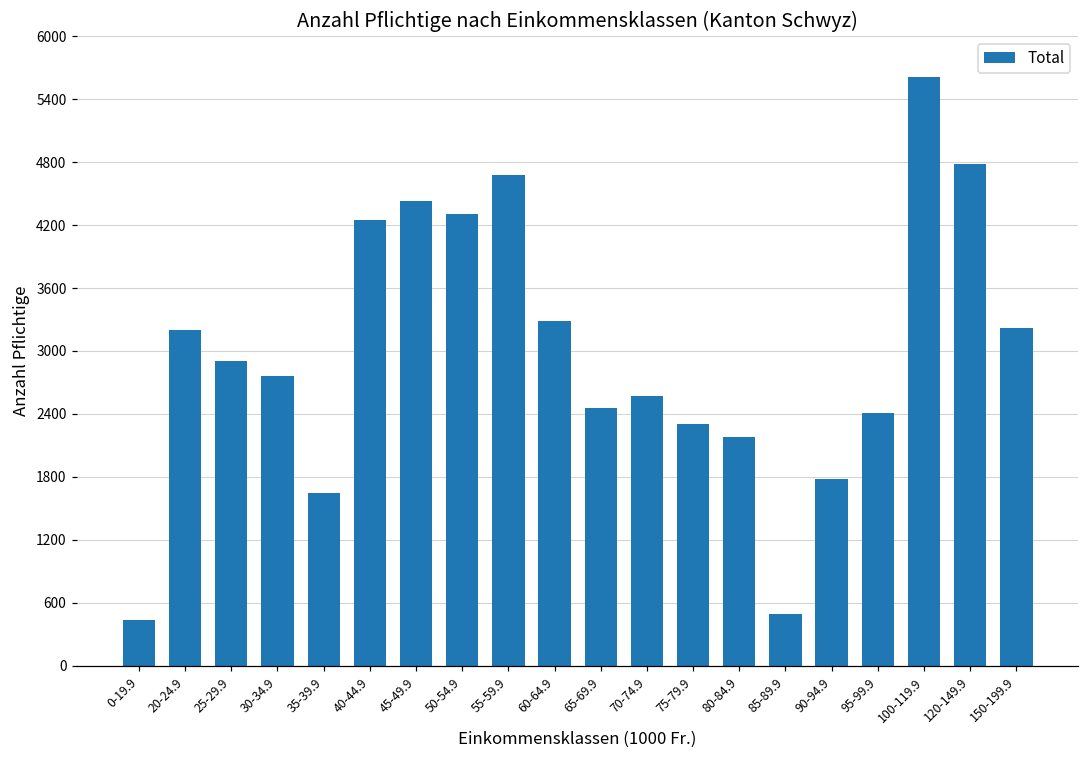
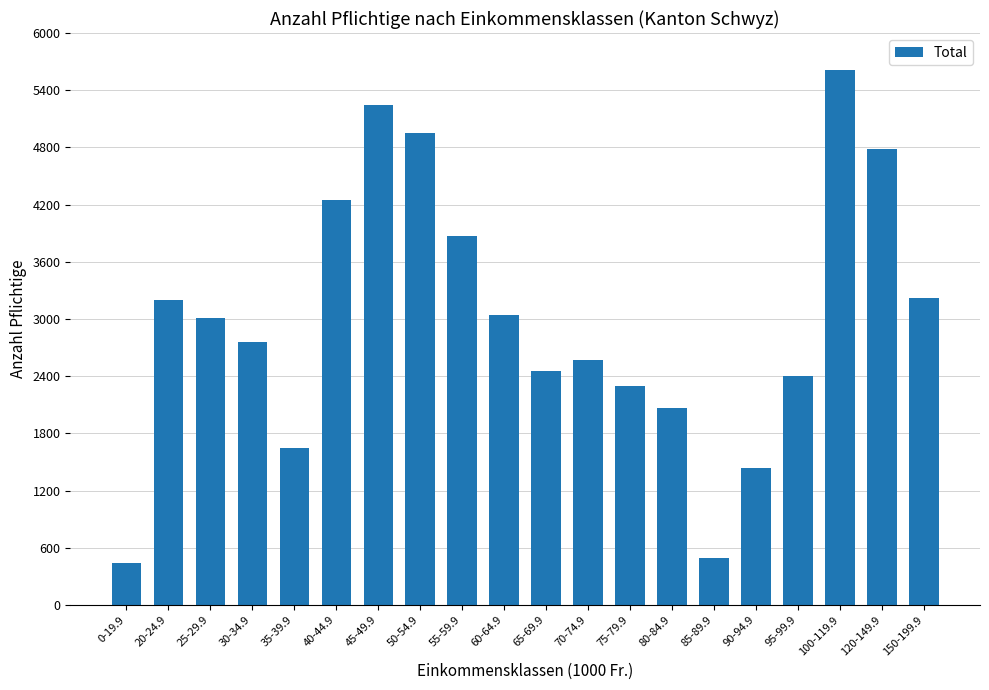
  {
    "0-19.9": 400,
    "20-24.9": 3200,
-   "25-29.9": 2900,
+   "25-29.9": 3000,
    "30-34.9": 2800,
    "35-39.9": 1600,
    "40-44.9": 4200,
-   "45-49.9": 4400,
-   "50-54.9": 4300,
-   "55-59.9": 4700,
-   "60-64.9": 3300,
+   "45-49.9": 5200,
+   "50-54.9": 4900,
+   "55-59.9": 3900,
+   "60-64.9": 3000,
    "65-69.9": 2500,
    "70-74.9": 2600,
    "75-79.9": 2300,
-   "80-84.9": 2200,
+   "80-84.9": 2100,
    "85-89.9": 500,
-   "90-94.9": 1800,
+   "90-94.9": 1400,
    "95-99.9": 2400,
    "100-119.9": 5600,
    "120-149.9": 4800,
    "150-199.9": 3200
  }
